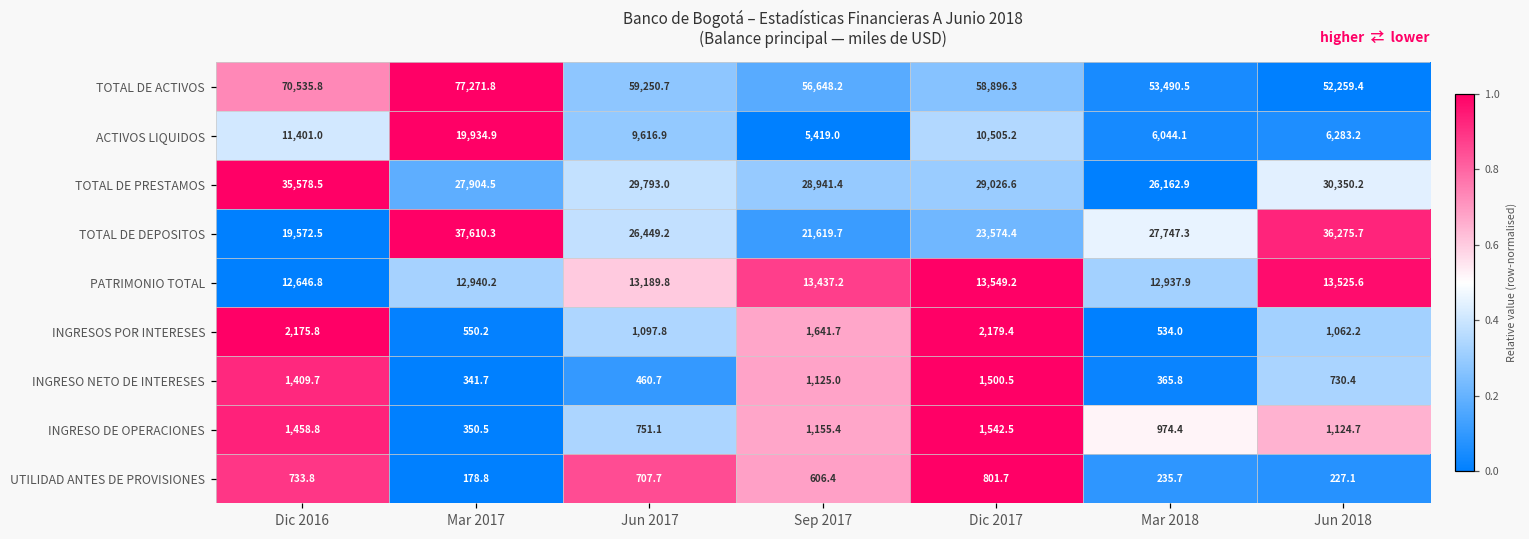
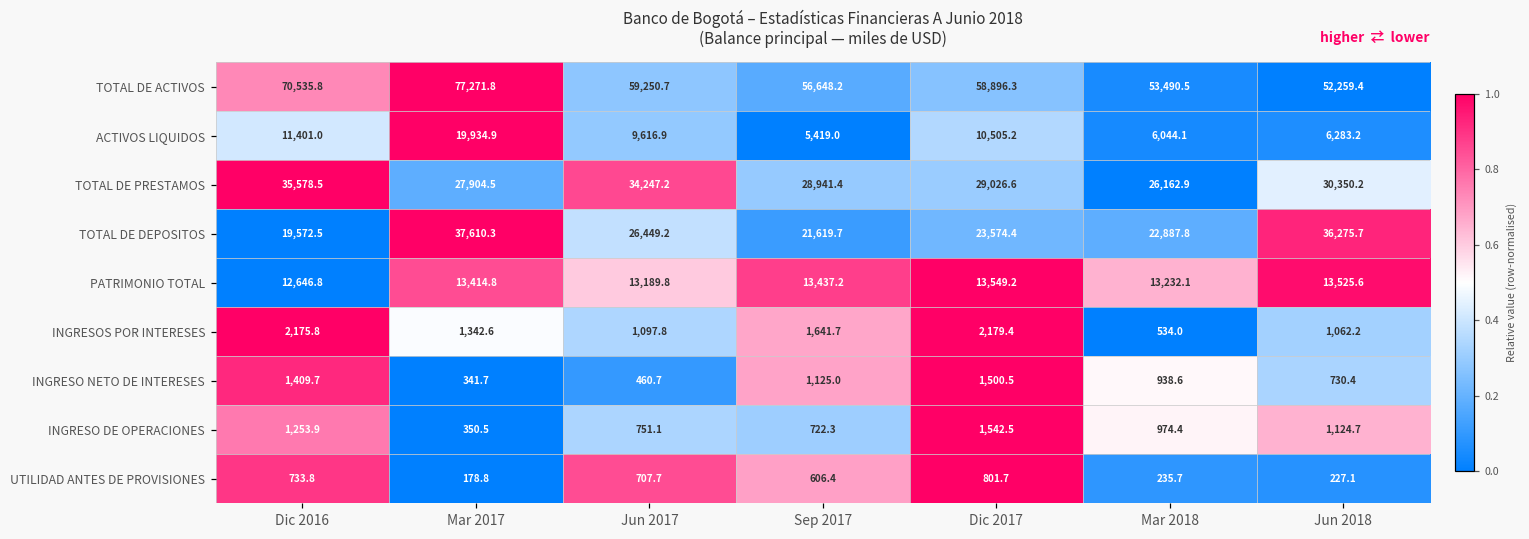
  {
    "TOTAL DE ACTIVOS": {
      "Dic 2016": "70,535.8",
      "Mar 2017": "77,271.8",
      "Jun 2017": "59,250.7",
      "Sep 2017": "56,648.2",
      "Dic 2017": "58,896.3",
      "Mar 2018": "53,490.5",
      "Jun 2018": "52,259.4"
    },
    "ACTIVOS LIQUIDOS": {
      "Dic 2016": "11,401.0",
      "Mar 2017": "19,934.9",
      "Jun 2017": "9,616.9",
      "Sep 2017": "5,419.0",
      "Dic 2017": "10,505.2",
      "Mar 2018": "6,044.1",
      "Jun 2018": "6,283.2"
    },
    "TOTAL DE PRESTAMOS": {
      "Dic 2016": "35,578.5",
      "Mar 2017": "27,904.5",
-     "Jun 2017": "29,793.0",
+     "Jun 2017": "34,247.2",
      "Sep 2017": "28,941.4",
      "Dic 2017": "29,026.6",
      "Mar 2018": "26,162.9",
      "Jun 2018": "30,350.2"
    },
    "TOTAL DE DEPOSITOS": {
      "Dic 2016": "19,572.5",
      "Mar 2017": "37,610.3",
      "Jun 2017": "26,449.2",
      "Sep 2017": "21,619.7",
      "Dic 2017": "23,574.4",
-     "Mar 2018": "27,747.3",
+     "Mar 2018": "22,887.8",
      "Jun 2018": "36,275.7"
    },
    "PATRIMONIO TOTAL": {
      "Dic 2016": "12,646.8",
-     "Mar 2017": "12,940.2",
+     "Mar 2017": "13,414.8",
      "Jun 2017": "13,189.8",
      "Sep 2017": "13,437.2",
      "Dic 2017": "13,549.2",
-     "Mar 2018": "12,937.9",
+     "Mar 2018": "13,232.1",
      "Jun 2018": "13,525.6"
    },
    "INGRESOS POR INTERESES": {
      "Dic 2016": "2,175.8",
-     "Mar 2017": "550.2",
+     "Mar 2017": "1,342.6",
      "Jun 2017": "1,097.8",
      "Sep 2017": "1,641.7",
      "Dic 2017": "2,179.4",
      "Mar 2018": "534.0",
      "Jun 2018": "1,062.2"
    },
    "INGRESO NETO DE INTERESES": {
      "Dic 2016": "1,409.7",
      "Mar 2017": "341.7",
      "Jun 2017": "460.7",
      "Sep 2017": "1,125.0",
      "Dic 2017": "1,500.5",
-     "Mar 2018": "365.8",
+     "Mar 2018": "938.6",
      "Jun 2018": "730.4"
    },
    "INGRESO DE OPERACIONES": {
-     "Dic 2016": "1,458.8",
+     "Dic 2016": "1,253.9",
      "Mar 2017": "350.5",
      "Jun 2017": "751.1",
-     "Sep 2017": "1,155.4",
+     "Sep 2017": "722.3",
      "Dic 2017": "1,542.5",
      "Mar 2018": "974.4",
      "Jun 2018": "1,124.7"
    },
    "UTILIDAD ANTES DE PROVISIONES": {
      "Dic 2016": "733.8",
      "Mar 2017": "178.8",
      "Jun 2017": "707.7",
      "Sep 2017": "606.4",
      "Dic 2017": "801.7",
      "Mar 2018": "235.7",
      "Jun 2018": "227.1"
    }
  }
